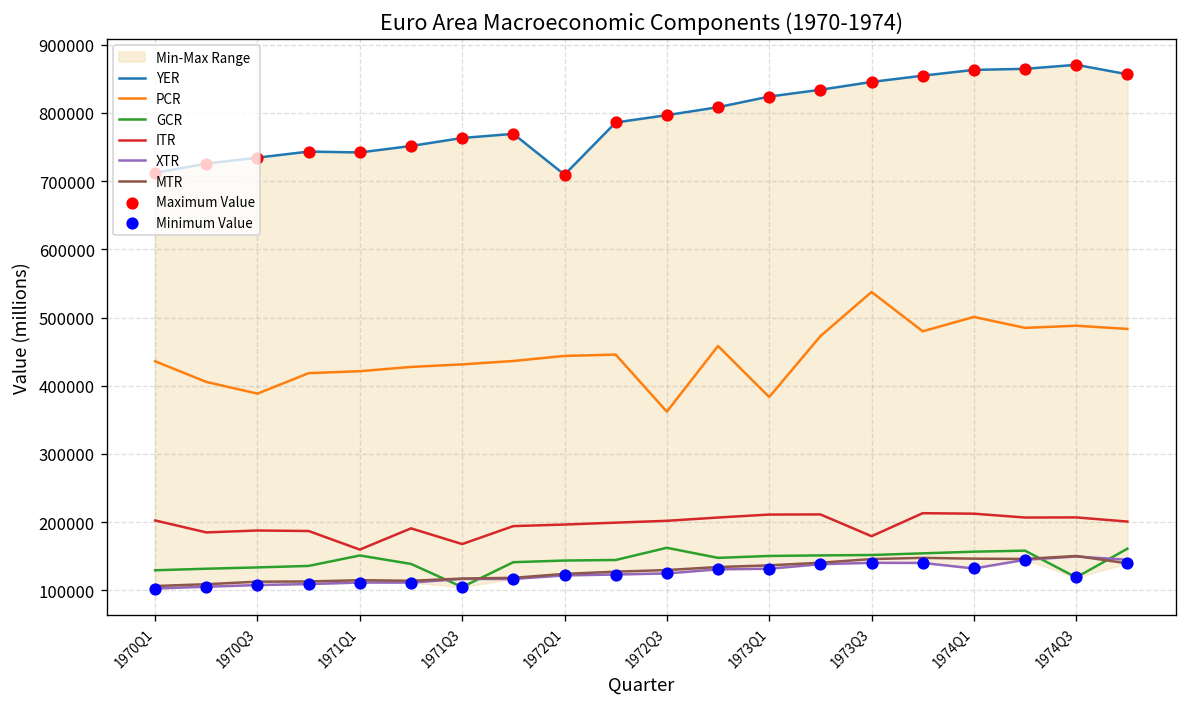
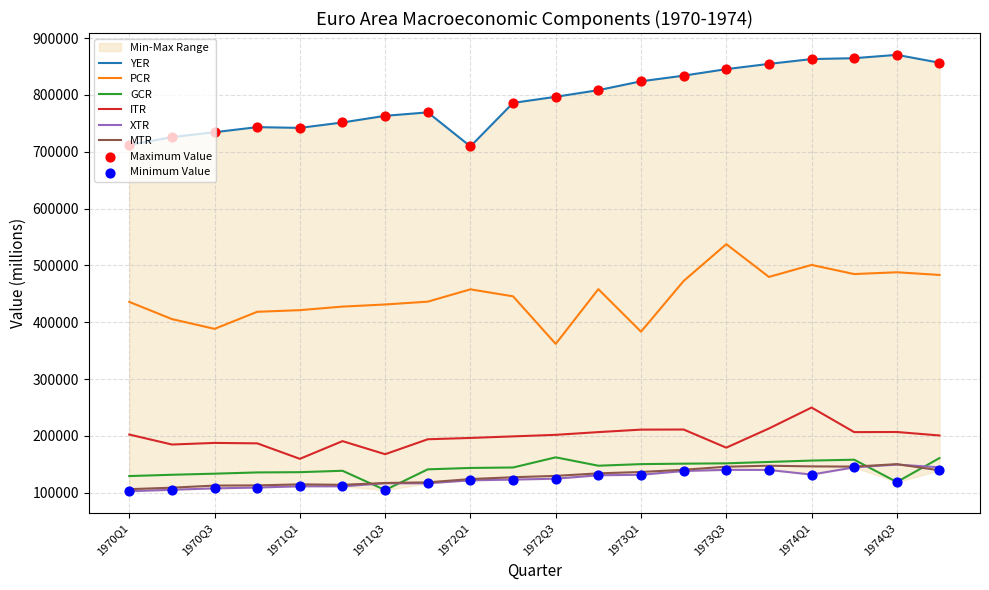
  {
    "Maximum Value": {
      "1971Q1": 740000,
      "1971Q3": 760000,
      "1972Q1": 710000,
      "1972Q3": 800000,
      "1973Q1": 820000,
      "1973Q3": 850000,
      "1974Q1": 860000,
      "1974Q3": 870000
    },
    "PCR": {
      "1970Q1": 440000,
      "1970Q3": 390000,
      "1971Q1": 420000,
      "1971Q3": 430000,
-     "1972Q1": 440000,
+     "1972Q1": 460000,
      "1972Q3": 360000,
      "1973Q1": 380000,
      "1973Q3": 540000,
      "1974Q1": 500000,
      "1974Q3": 490000
    },
    "GCR": {
      "1970Q1": 130000,
      "1970Q3": 130000,
-     "1971Q1": 150000,
+     "1971Q1": 140000,
      "1972Q1": 140000,
      "1972Q3": 160000,
      "1973Q1": 150000,
      "1973Q3": 150000,
      "1974Q1": 160000
    },
    "ITR": {
      "1970Q1": 200000,
      "1970Q3": 190000,
      "1971Q1": 160000,
      "1971Q3": 170000,
      "1972Q1": 200000,
      "1972Q3": 200000,
      "1973Q1": 210000,
      "1973Q3": 180000,
-     "1974Q1": 210000,
+     "1974Q1": 250000,
      "1974Q3": 210000
    },
    "MTR": {
      "1970Q3": 110000,
      "1972Q3": 130000,
      "1973Q1": 140000,
      "1973Q3": 150000,
      "1974Q1": 150000
    }
  }
